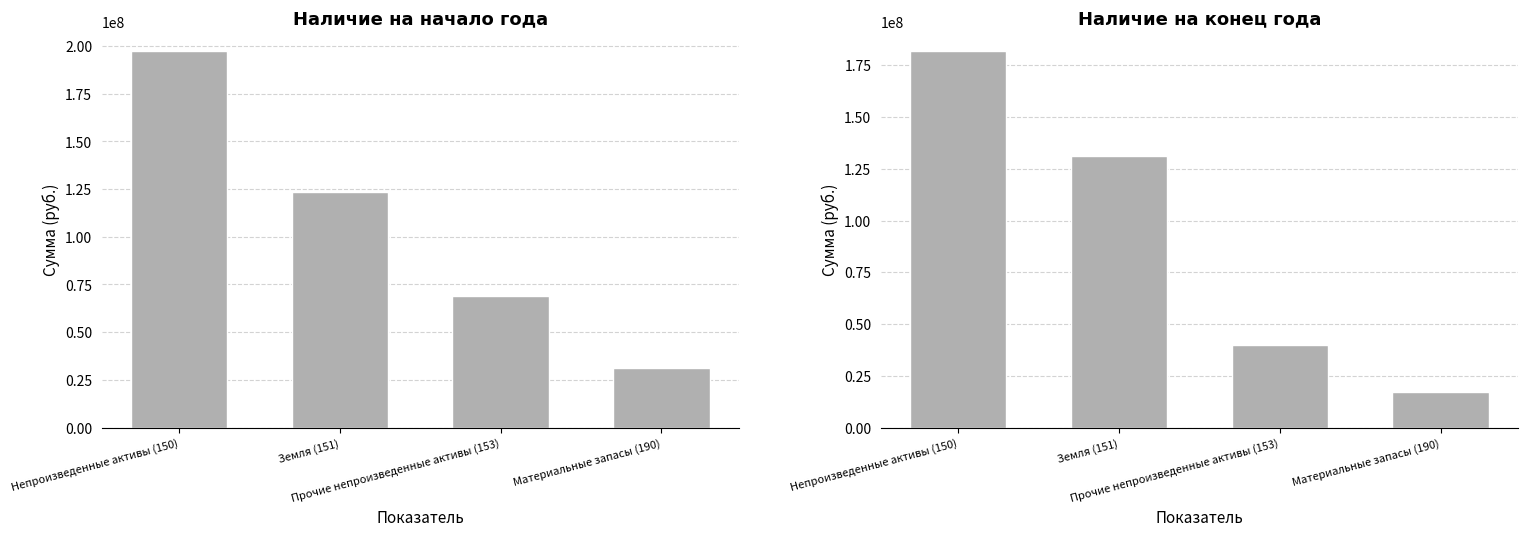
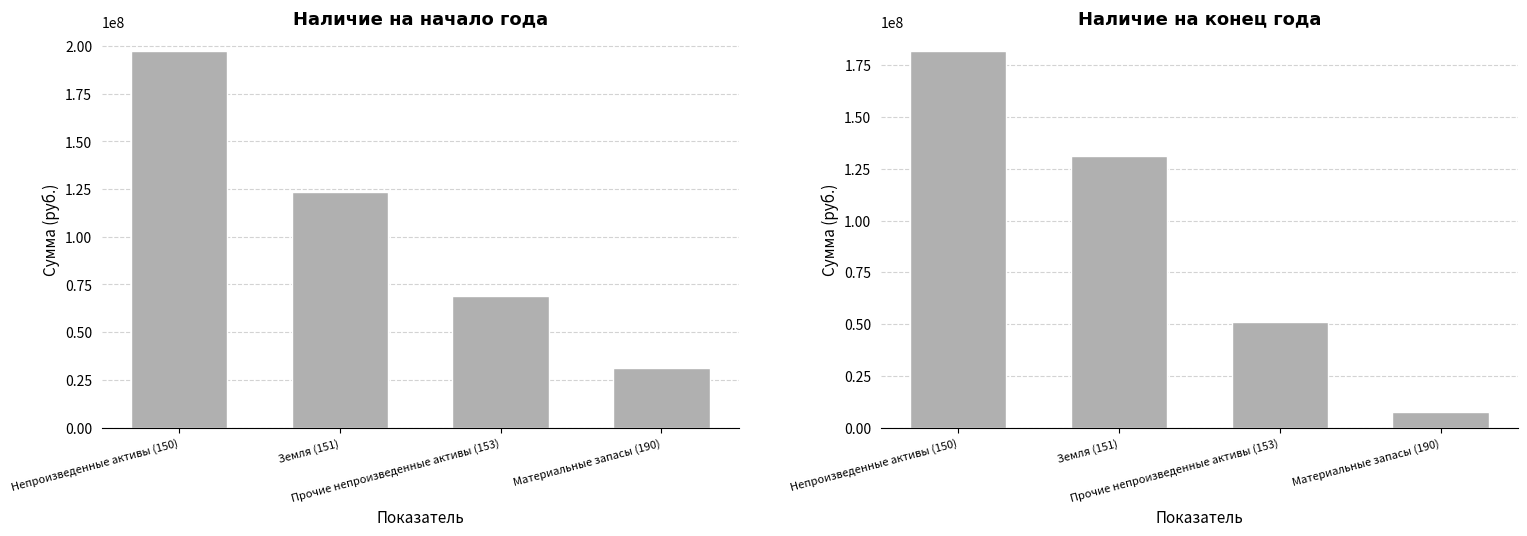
  {
    "Наличие на начало года": {
      "Непроизведенные активы (150)": 198000000,
      "Земля (151)": 123000000,
      "Прочие непроизведенные активы (153)": 69000000,
      "Материальные запасы (190)": 31000000
    },
    "Наличие на конец года": {
      "Непроизведенные активы (150)": 182000000,
      "Земля (151)": 131000000,
-     "Прочие непроизведенные активы (153)": 40000000,
-     "Материальные запасы (190)": 17000000
+     "Прочие непроизведенные активы (153)": 51000000,
+     "Материальные запасы (190)": 7000000
    }
  }
